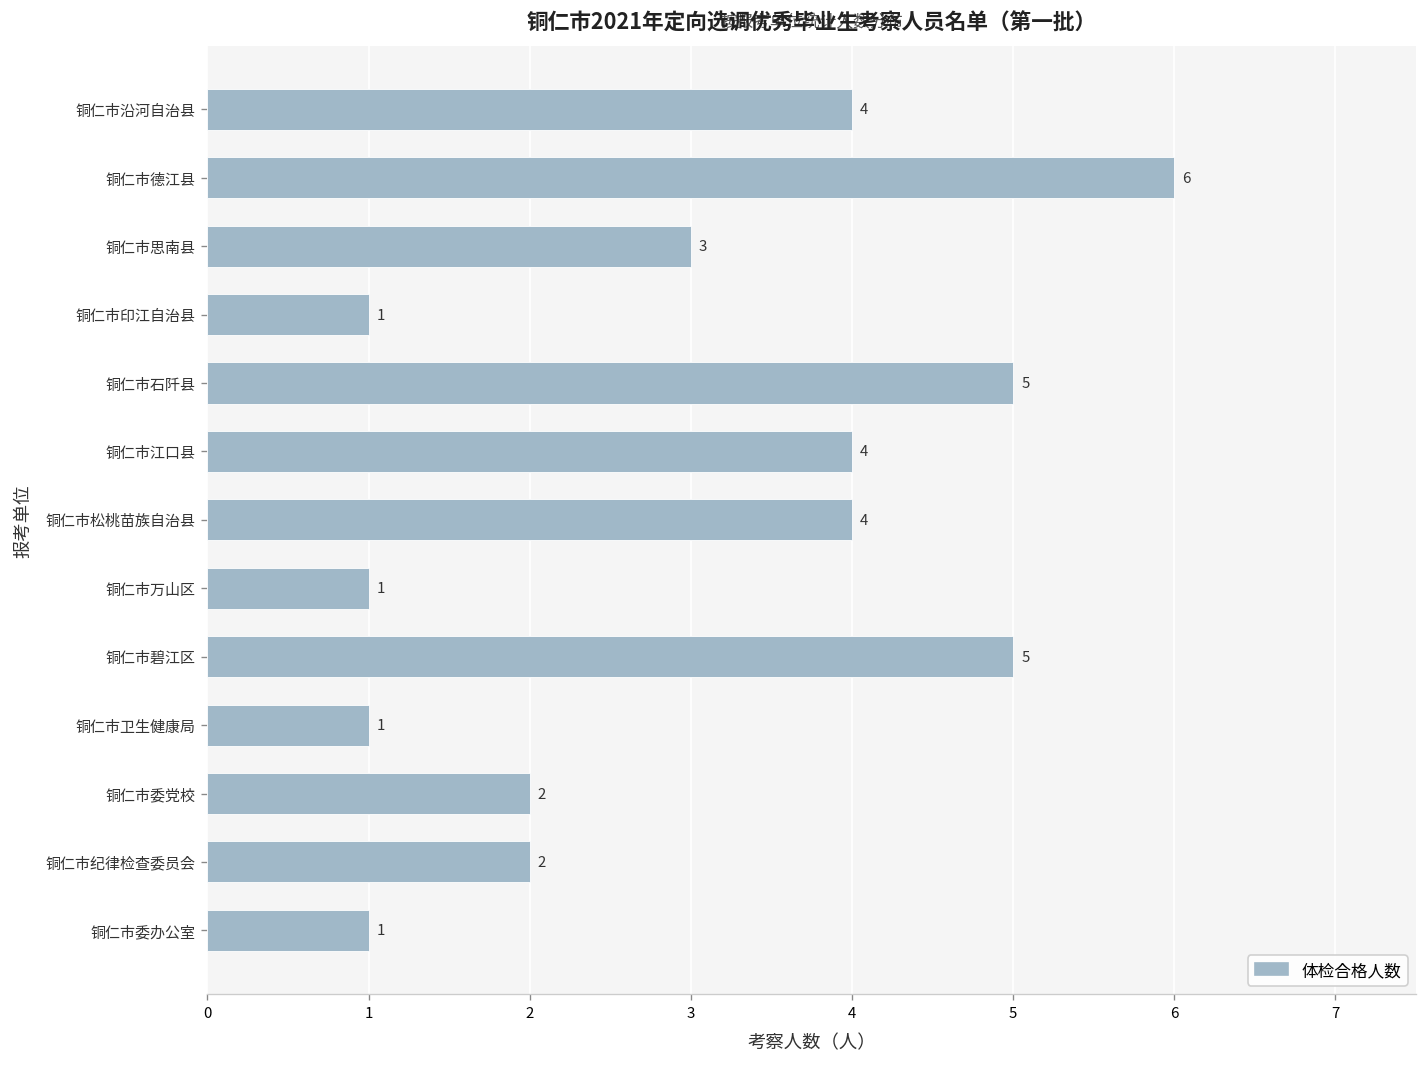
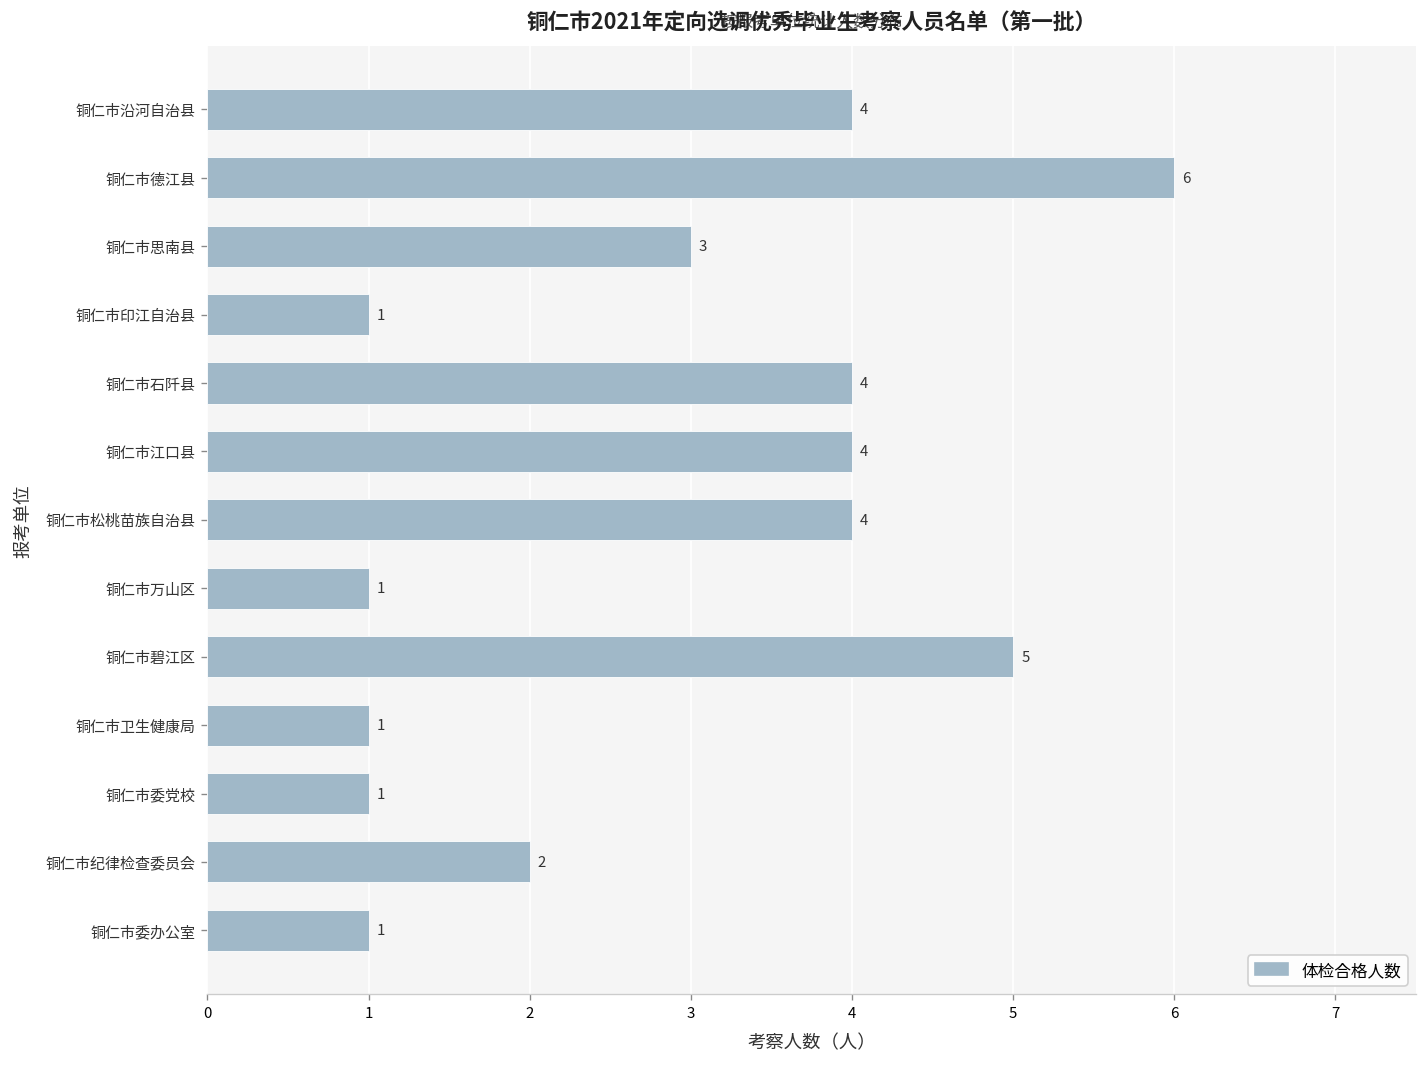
  {
    "铜仁市沿河自治县": 4,
    "铜仁市德江县": 6,
    "铜仁市思南县": 3,
    "铜仁市印江自治县": 1,
-   "铜仁市石阡县": 5,
+   "铜仁市石阡县": 4,
    "铜仁市江口县": 4,
    "铜仁市松桃苗族自治县": 4,
    "铜仁市万山区": 1,
    "铜仁市碧江区": 5,
    "铜仁市卫生健康局": 1,
-   "铜仁市委党校": 2,
+   "铜仁市委党校": 1,
    "铜仁市纪律检查委员会": 2,
    "铜仁市委办公室": 1
  }
